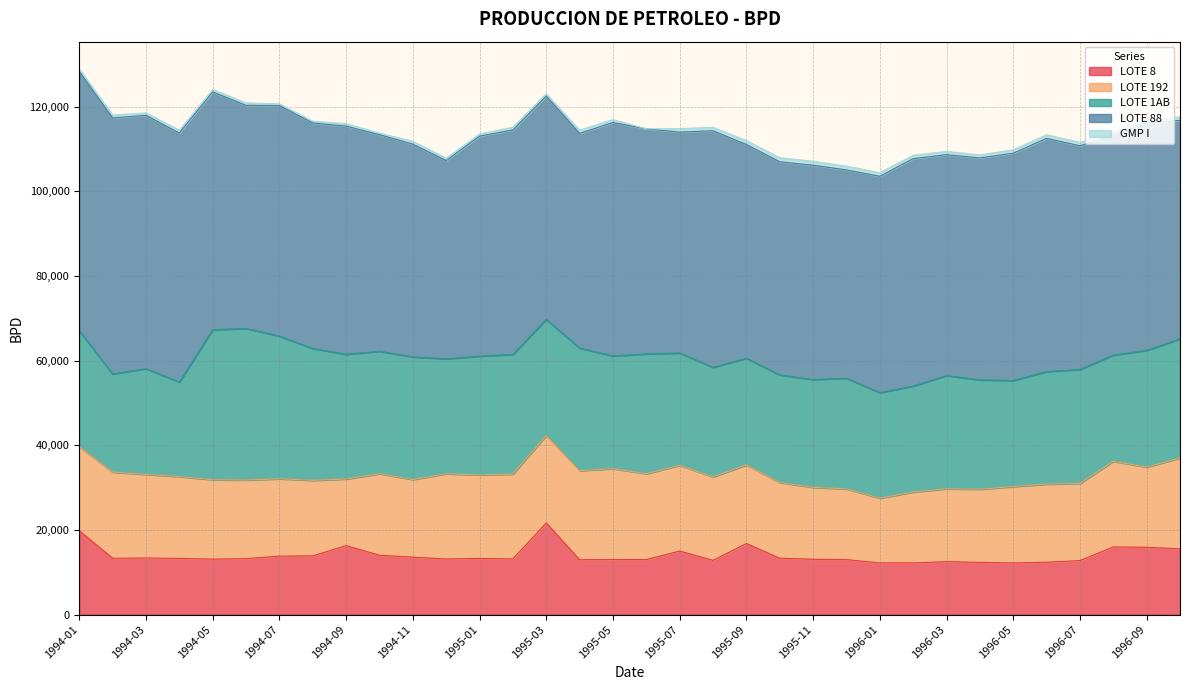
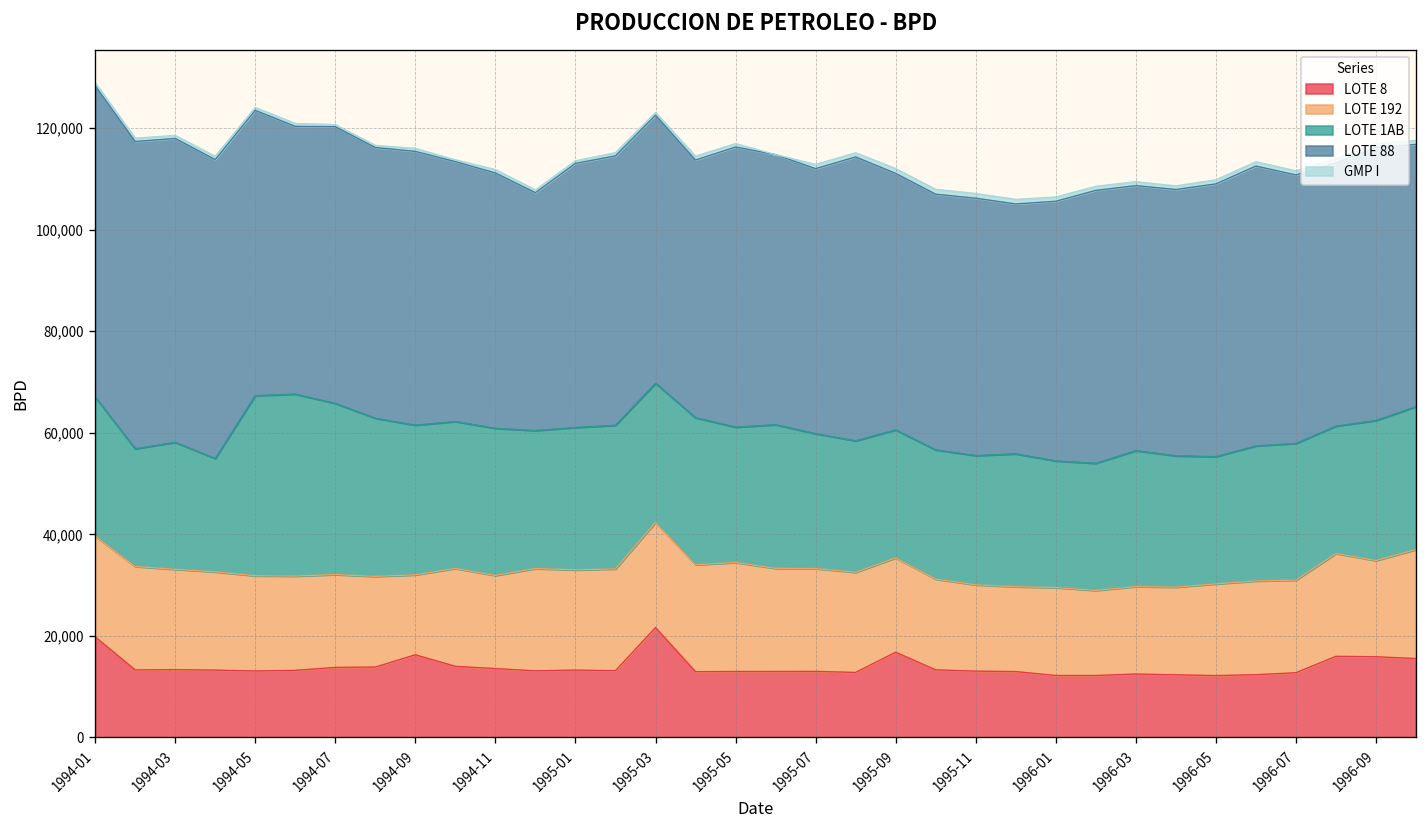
  {
    "LOTE 8": {
      "1994-01": "20,000",
      "1994-03": "13,000",
      "1994-05": "13,000",
      "1994-07": "14,000",
      "1994-09": "16,000",
      "1994-11": "14,000",
      "1995-01": "13,000",
      "1995-03": "22,000",
      "1995-05": "13,000",
-     "1995-07": "15,000",
+     "1995-07": "13,000",
      "1995-09": "17,000",
      "1995-11": "13,000",
      "1996-01": "12,000",
      "1996-03": "13,000",
      "1996-05": "12,000",
      "1996-07": "13,000",
      "1996-09": "16,000"
    },
    "LOTE 192": {
      "1994-01": "20,000",
      "1994-03": "20,000",
      "1994-05": "19,000",
      "1994-07": "18,000",
      "1994-09": "16,000",
      "1994-11": "18,000",
      "1995-01": "20,000",
      "1995-03": "21,000",
      "1995-05": "21,000",
      "1995-07": "20,000",
      "1995-09": "19,000",
      "1995-11": "17,000",
-     "1996-01": "15,000",
+     "1996-01": "17,000",
      "1996-03": "17,000",
      "1996-05": "18,000",
      "1996-07": "18,000",
      "1996-09": "19,000"
    },
    "GMP I": {
      "1994-01": "1,000",
      "1994-11": "1,000",
      "1995-05": "1,000",
      "1995-07": "1,000",
      "1995-09": "1,000",
      "1995-11": "1,000",
      "1996-01": "1,000",
      "1996-03": "1,000",
      "1996-05": "1,000",
      "1996-07": "1,000"
    }
  }
